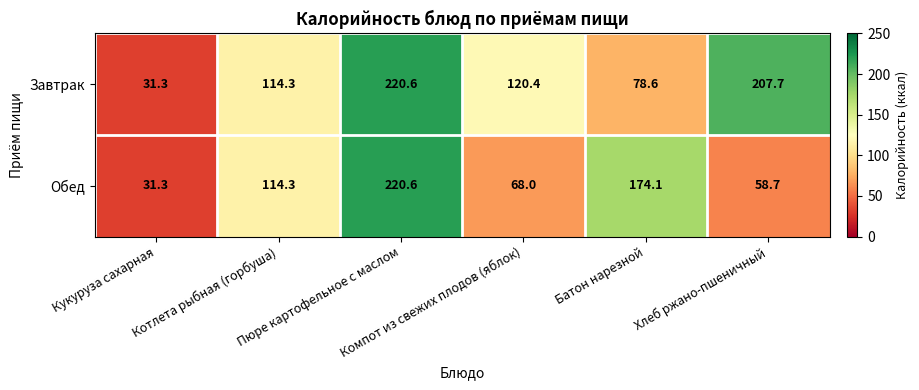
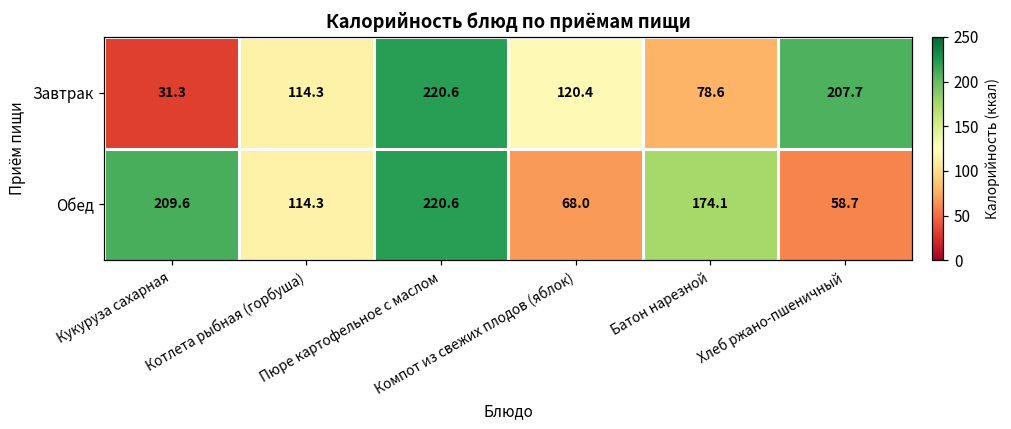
  {
    "Завтрак": {
      "Кукуруза сахарная": 31.3,
      "Котлета рыбная (горбуша)": 114.3,
      "Пюре картофельное с маслом": 220.6,
      "Компот из свежих плодов (яблок)": 120.4,
      "Батон нарезной": 78.6,
      "Хлеб ржано-пшеничный": 207.7
    },
    "Обед": {
-     "Кукуруза сахарная": 31.3,
+     "Кукуруза сахарная": 209.6,
      "Котлета рыбная (горбуша)": 114.3,
      "Пюре картофельное с маслом": 220.6,
      "Компот из свежих плодов (яблок)": 68.0,
      "Батон нарезной": 174.1,
      "Хлеб ржано-пшеничный": 58.7
    }
  }
